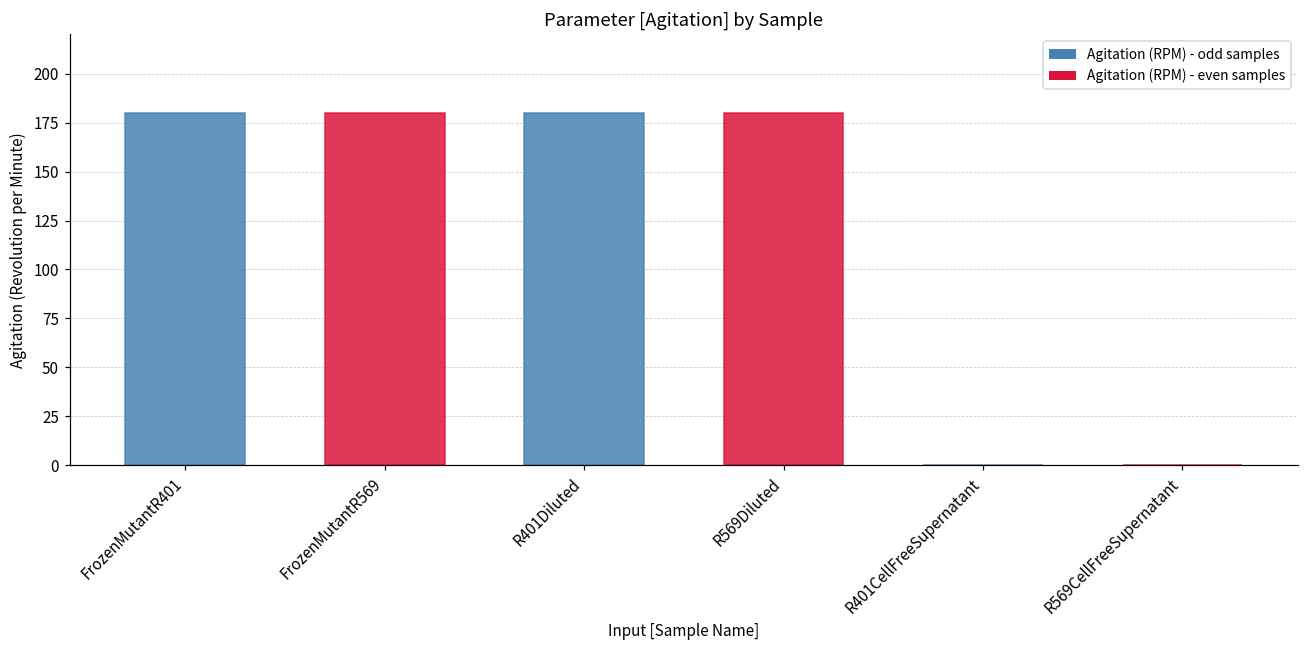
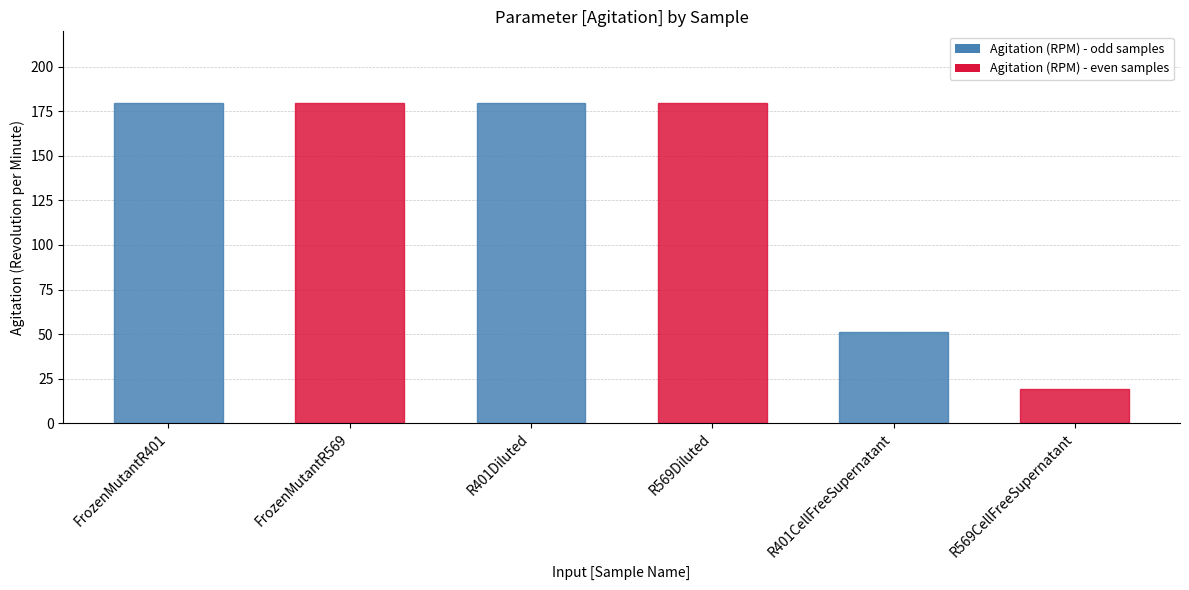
  {
    "FrozenMutantR401": 180,
    "FrozenMutantR569": 180,
    "R401Diluted": 180,
    "R569Diluted": 180,
-   "R401CellFreeSupernatant": 0,
-   "R569CellFreeSupernatant": 0
+   "R401CellFreeSupernatant": 51,
+   "R569CellFreeSupernatant": 19
  }
